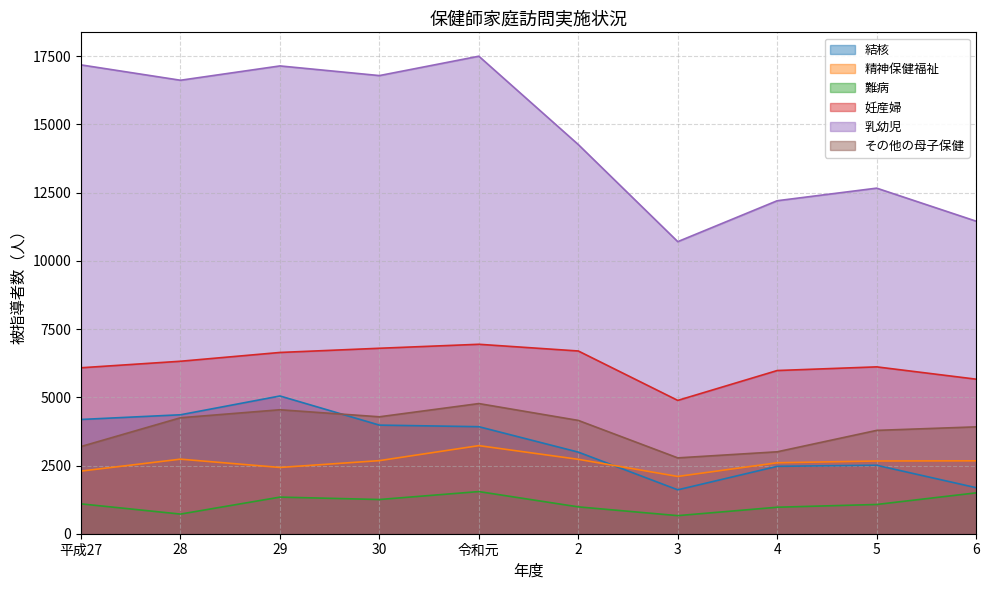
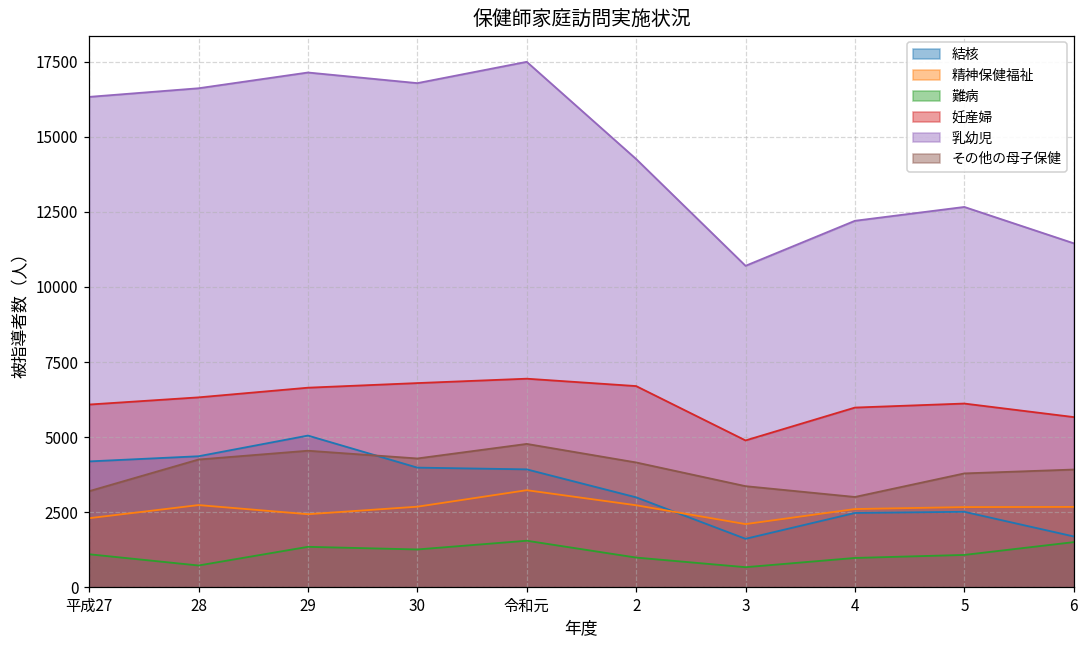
  {
    "結核": {
      "平成27": 4200,
      "28": 4400,
      "29": 5000,
      "30": 4000,
      "令和元": 3900,
      "2": 3000,
      "3": 1600,
      "4": 2500,
      "5": 2500,
      "6": 1700
    },
    "精神保健福祉": {
      "平成27": 2300,
      "28": 2700,
      "29": 2400,
      "30": 2700,
      "令和元": 3200,
      "2": 2700,
      "3": 2100,
      "4": 2600,
      "5": 2700,
      "6": 2700
    },
    "難病": {
      "平成27": 1100,
      "28": 700,
      "29": 1300,
      "30": 1300,
      "令和元": 1500,
      "2": 1000,
      "3": 700,
      "4": 1000,
      "5": 1100,
      "6": 1500
    },
    "妊産婦": {
      "平成27": 6100,
      "28": 6300,
      "29": 6600,
      "30": 6800,
      "令和元": 6900,
      "2": 6700,
      "3": 4900,
      "4": 6000,
      "5": 6100,
      "6": 5700
    },
    "乳幼児": {
-     "平成27": 17200,
+     "平成27": 16300,
      "28": 16600,
      "29": 17100,
      "30": 16800,
      "令和元": 17500,
      "2": 14300,
      "3": 10700,
      "4": 12200,
      "5": 12700,
      "6": 11500
    },
    "その他の母子保健": {
      "平成27": 3200,
      "28": 4300,
      "29": 4500,
      "30": 4300,
      "令和元": 4800,
      "2": 4200,
-     "3": 2800,
+     "3": 3400,
      "4": 3000,
      "5": 3800,
      "6": 3900
    }
  }
